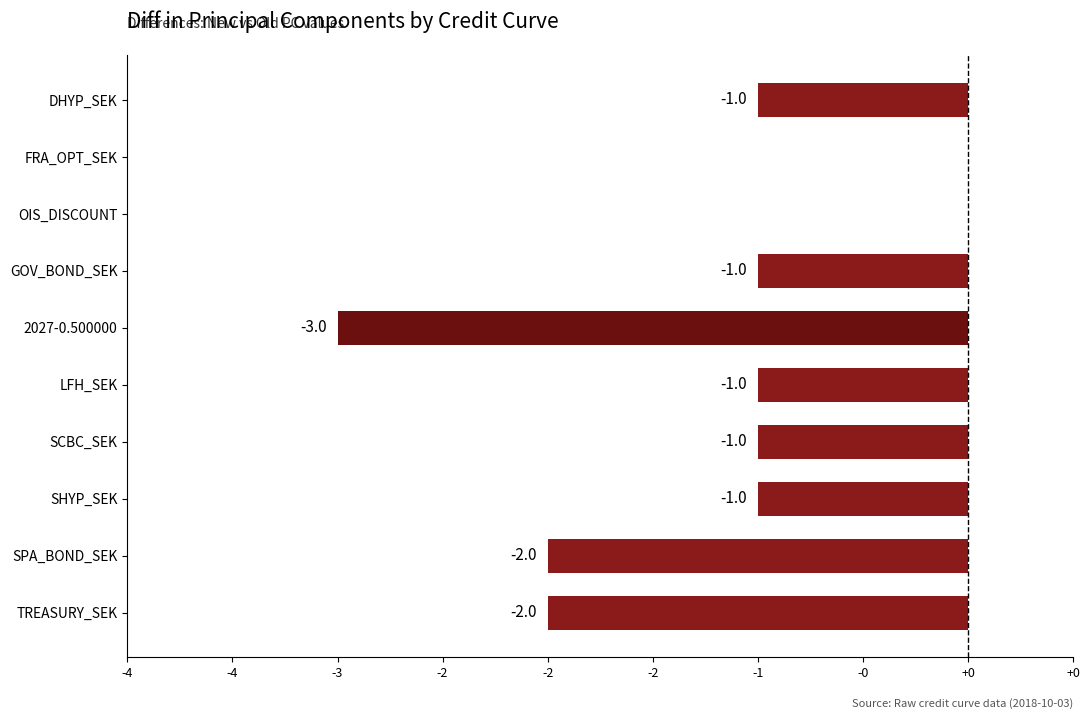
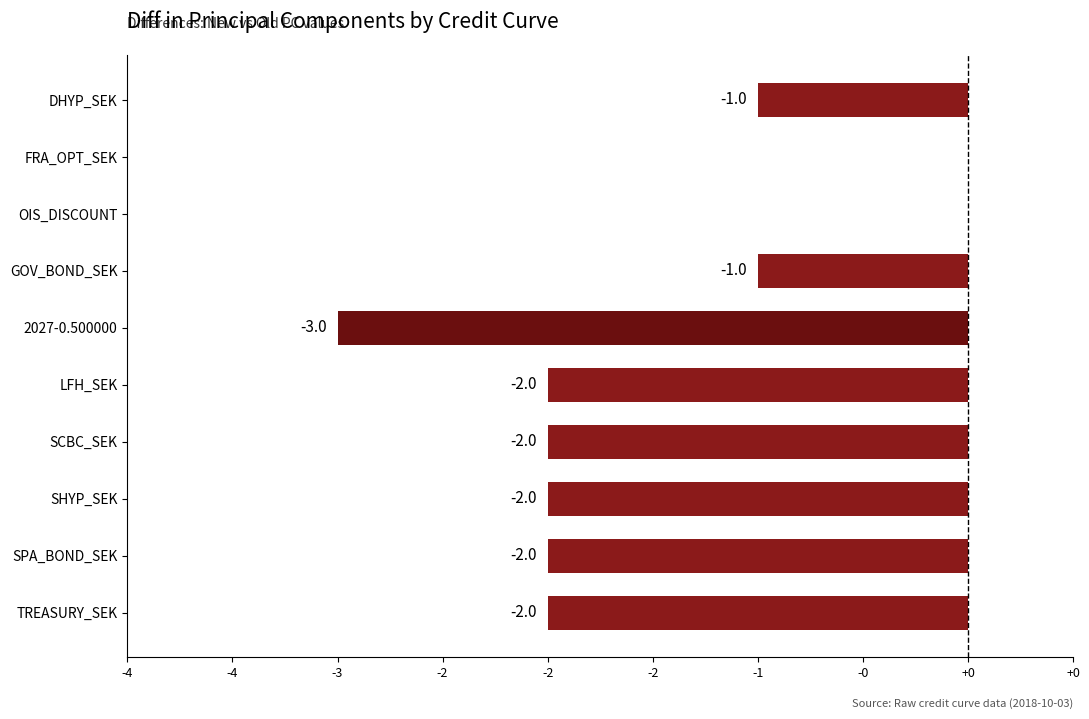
  {
    "DHYP_SEK": -1.0,
    "GOV_BOND_SEK": -1.0,
    "2027-0.500000": -3.0,
-   "LFH_SEK": -1.0,
-   "SCBC_SEK": -1.0,
-   "SHYP_SEK": -1.0,
+   "LFH_SEK": -2.0,
+   "SCBC_SEK": -2.0,
+   "SHYP_SEK": -2.0,
    "SPA_BOND_SEK": -2.0,
    "TREASURY_SEK": -2.0
  }
